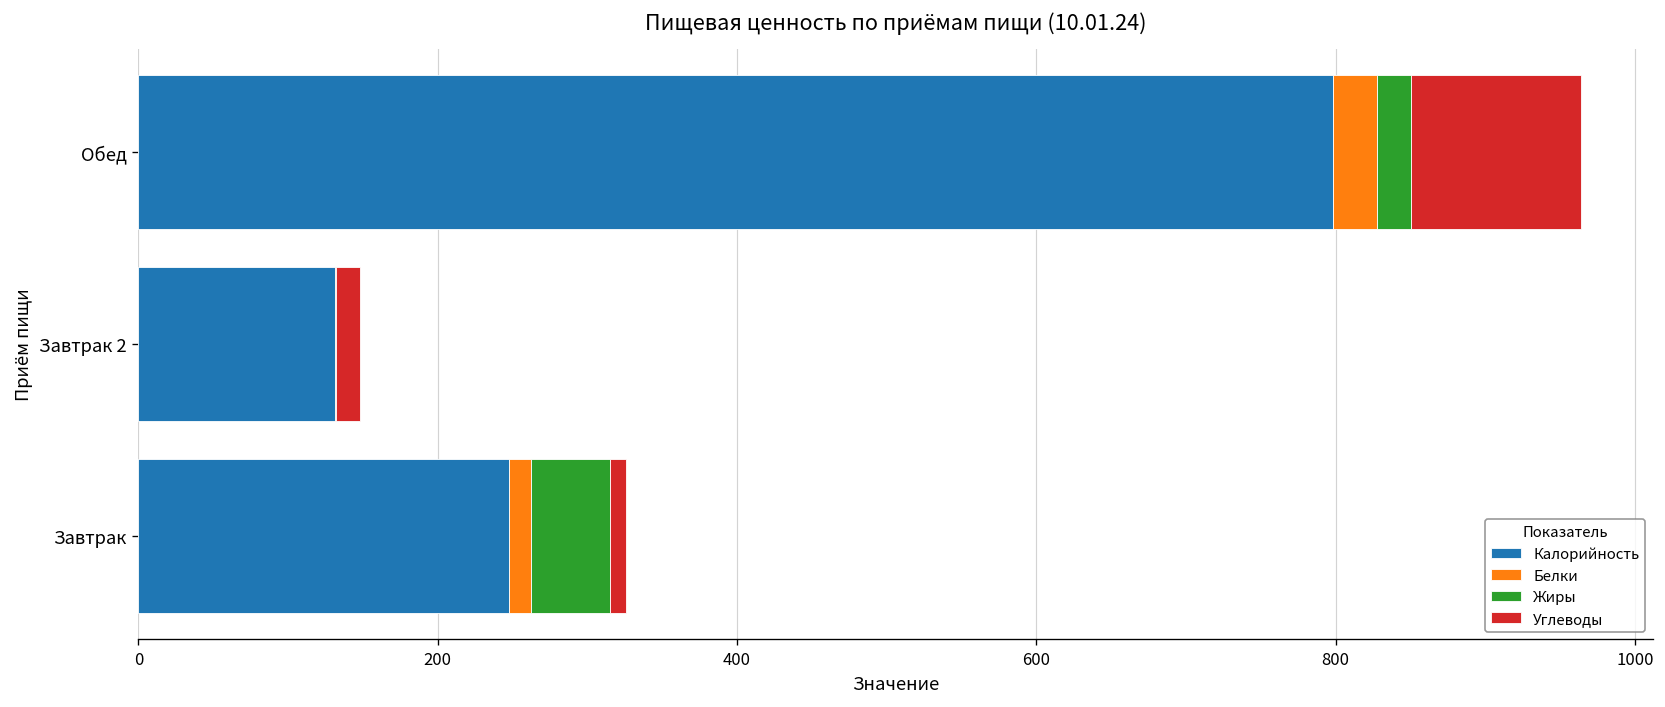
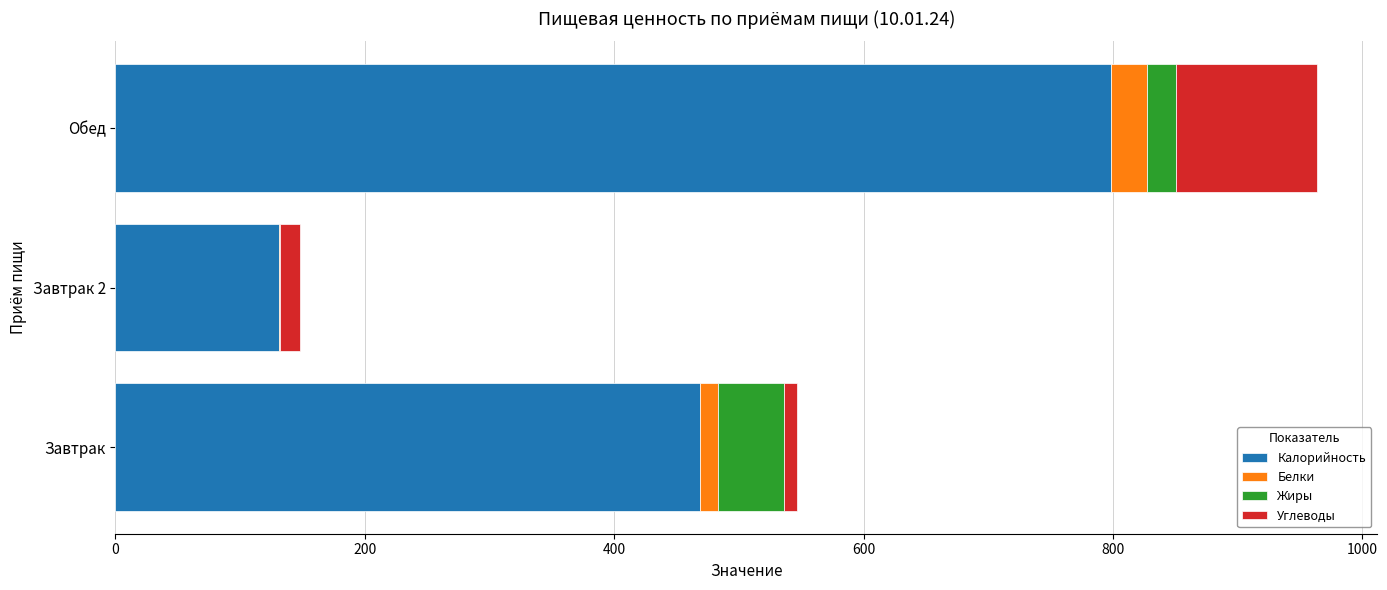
  {
    "Калорийность": {
      "Обед": 798,
      "Завтрак 2": 131,
-     "Завтрак": 248
+     "Завтрак": 469
    },
    "Белки": {
      "Обед": 29,
      "Завтрак": 15
    },
    "Жиры": {
      "Обед": 23,
      "Завтрак 2": 0,
      "Завтрак": 53
    },
    "Углеводы": {
      "Обед": 113,
      "Завтрак 2": 16,
      "Завтрак": 11
    }
  }
